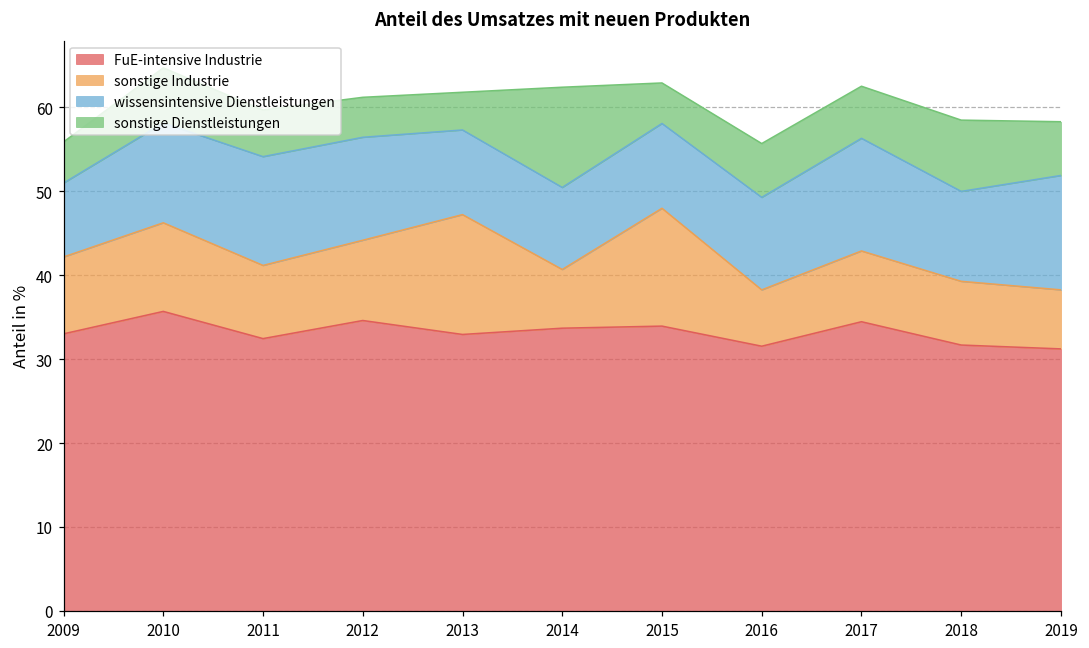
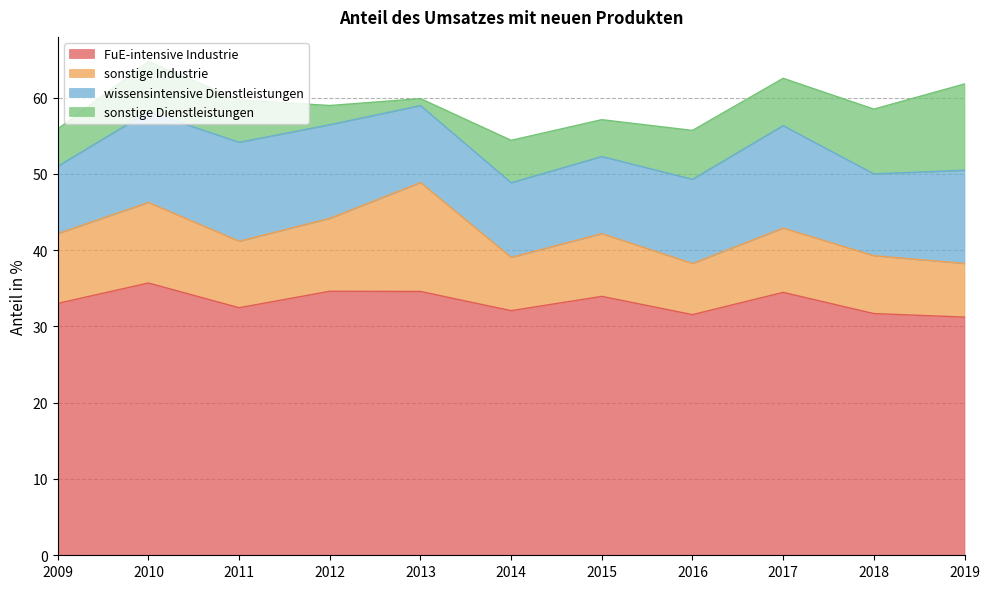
  {
    "FuE-intensive Industrie": {
      "2009": 33,
      "2010": 36,
      "2011": 32,
      "2012": 35,
-     "2013": 33,
-     "2014": 34,
+     "2013": 35,
+     "2014": 32,
      "2015": 34,
      "2016": 32,
      "2017": 34,
      "2018": 32,
      "2019": 31
    },
    "sonstige Industrie": {
      "2009": 9,
      "2010": 11,
      "2011": 9,
      "2012": 10,
      "2013": 14,
      "2014": 7,
-     "2015": 14,
+     "2015": 8,
      "2016": 7,
      "2017": 8,
      "2018": 8,
      "2019": 7
    },
    "wissensintensive Dienstleistungen": {
      "2009": 9,
      "2011": 13,
      "2012": 12,
      "2013": 10,
      "2014": 10,
      "2015": 10,
      "2016": 11,
      "2017": 13,
      "2018": 11,
-     "2019": 14
+     "2019": 12
    },
    "sonstige Dienstleistungen": {
      "2009": 5,
-     "2012": 5,
-     "2013": 4,
-     "2014": 12,
+     "2012": 3,
+     "2013": 1,
+     "2014": 6,
      "2015": 5,
      "2016": 6,
      "2017": 6,
      "2018": 8,
-     "2019": 6
+     "2019": 11
    }
  }
